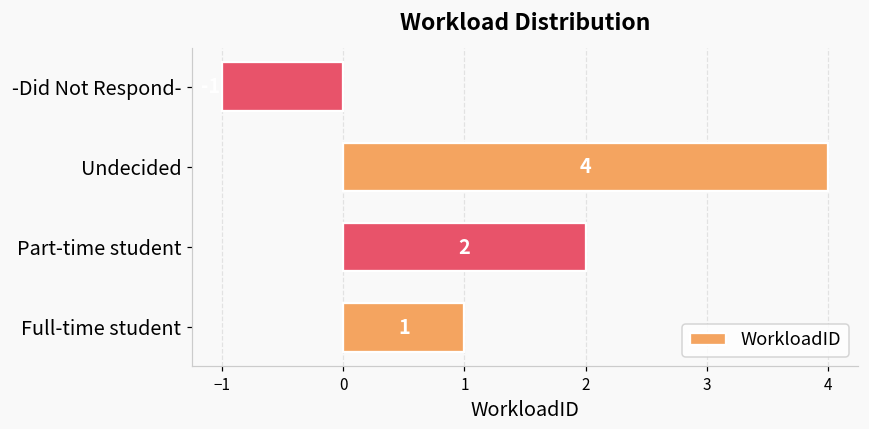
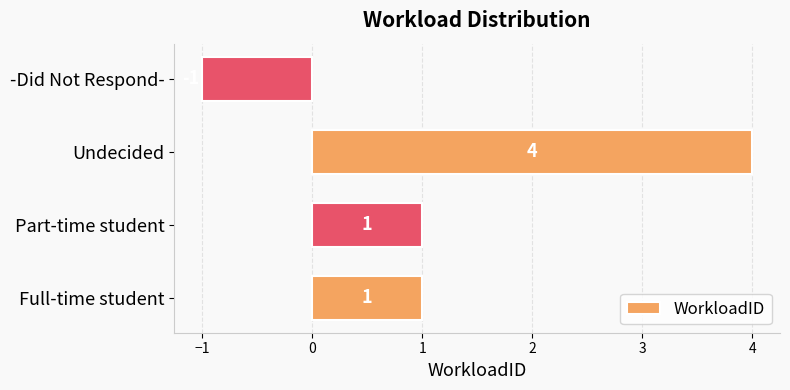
  {
    "Undecided": 4,
-   "Part-time student": 2,
+   "Part-time student": 1,
    "Full-time student": 1
  }
